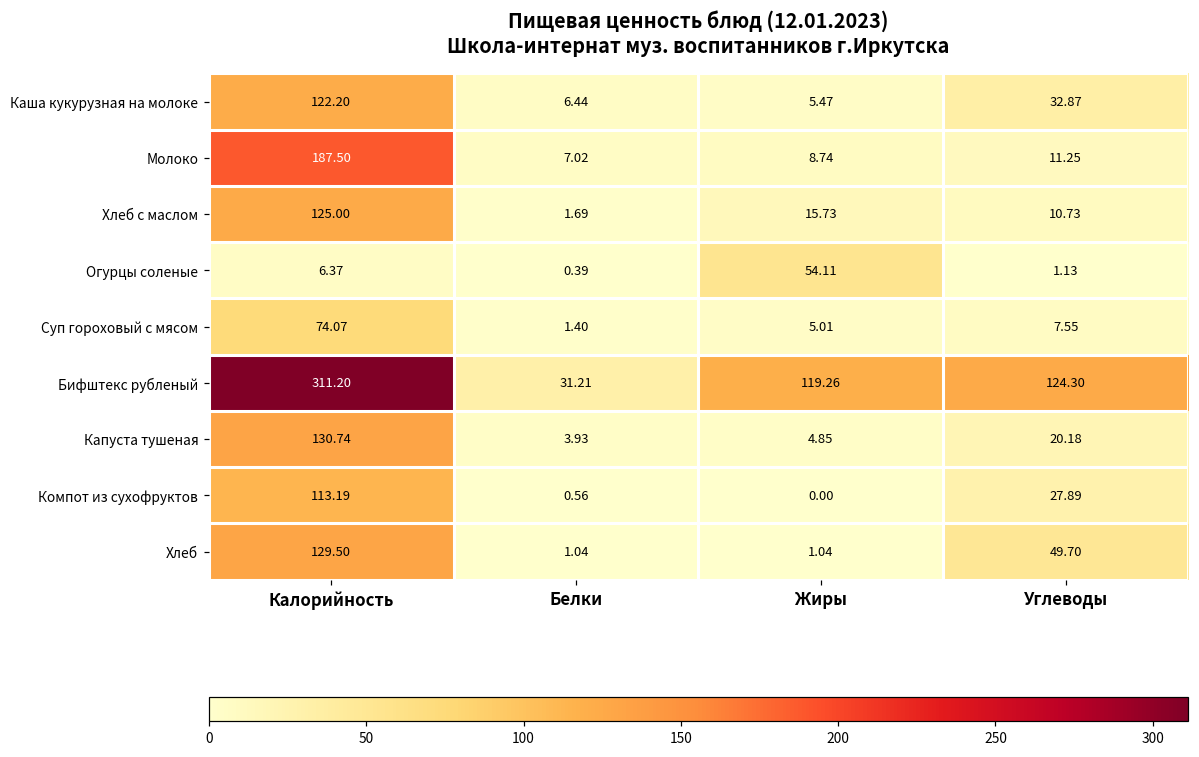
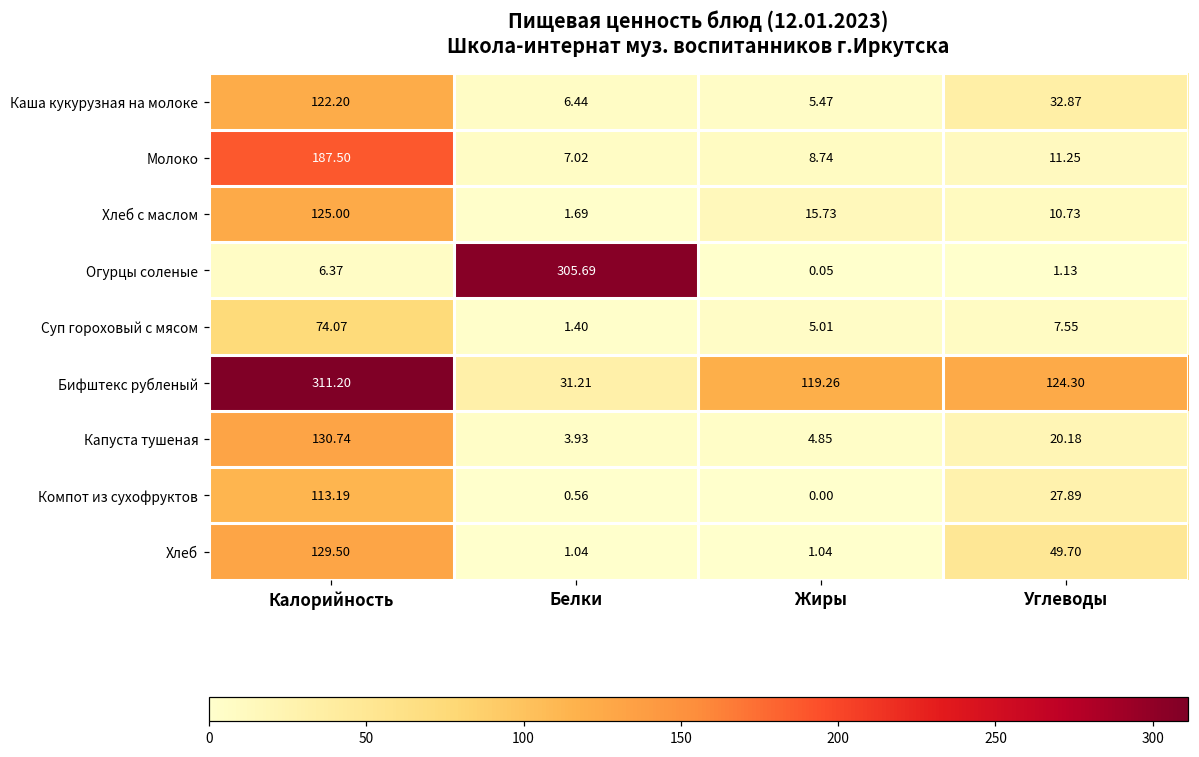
  {
    "Каша кукурузная на молоке": {
      "Калорийность": 122.20,
      "Белки": 6.44,
      "Жиры": 5.47,
      "Углеводы": 32.87
    },
    "Молоко": {
      "Калорийность": 187.50,
      "Белки": 7.02,
      "Жиры": 8.74,
      "Углеводы": 11.25
    },
    "Хлеб с маслом": {
      "Калорийность": 125.00,
      "Белки": 1.69,
      "Жиры": 15.73,
      "Углеводы": 10.73
    },
    "Огурцы соленые": {
      "Калорийность": 6.37,
-     "Белки": 0.39,
-     "Жиры": 54.11,
+     "Белки": 305.69,
+     "Жиры": 0.05,
      "Углеводы": 1.13
    },
    "Суп гороховый с мясом": {
      "Калорийность": 74.07,
      "Белки": 1.40,
      "Жиры": 5.01,
      "Углеводы": 7.55
    },
    "Бифштекс рубленый": {
      "Калорийность": 311.20,
      "Белки": 31.21,
      "Жиры": 119.26,
      "Углеводы": 124.30
    },
    "Капуста тушеная": {
      "Калорийность": 130.74,
      "Белки": 3.93,
      "Жиры": 4.85,
      "Углеводы": 20.18
    },
    "Компот из сухофруктов": {
      "Калорийность": 113.19,
      "Белки": 0.56,
      "Жиры": 0.00,
      "Углеводы": 27.89
    },
    "Хлеб": {
      "Калорийность": 129.50,
      "Белки": 1.04,
      "Жиры": 1.04,
      "Углеводы": 49.70
    }
  }
